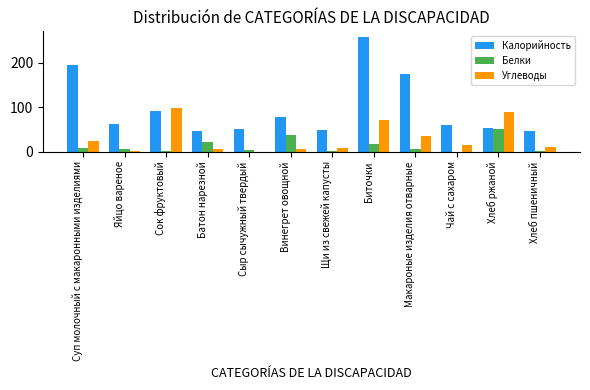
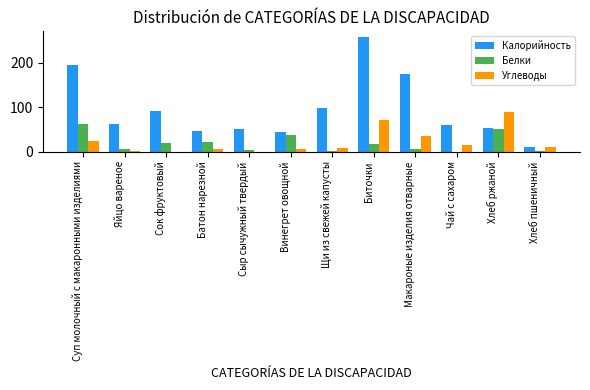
  {
    "Калорийность": {
      "Суп молочный с макаронными изделиями": 200,
      "Яйцо вареное": 60,
      "Сок фруктовый": 90,
      "Батон нарезной": 50,
      "Сыр сычужный твердый": 50,
-     "Винегрет овощной": 80,
-     "Щи из свежей капусты": 50,
+     "Винегрет овощной": 40,
+     "Щи из свежей капусты": 100,
      "Биточки": 260,
      "Макароные изделия отварные": 170,
      "Чай с сахаром": 60,
      "Хлеб ржаной": 50,
-     "Хлеб пшеничный": 50
+     "Хлеб пшеничный": 10
    },
    "Белки": {
-     "Суп молочный с макаронными изделиями": 10,
-     "Сок фруктовый": 0,
+     "Суп молочный с макаронными изделиями": 60,
+     "Сок фруктовый": 20,
      "Батон нарезной": 20,
      "Винегрет овощной": 40,
      "Биточки": 20,
      "Макароные изделия отварные": 10,
      "Хлеб ржаной": 50
    },
    "Углеводы": {
      "Суп молочный с макаронными изделиями": 20,
-     "Сок фруктовый": 100,
+     "Сок фруктовый": 0,
      "Сыр сычужный твердый": 0,
      "Щи из свежей капусты": 10,
      "Биточки": 70,
      "Макароные изделия отварные": 30,
      "Чай с сахаром": 20,
      "Хлеб ржаной": 90,
      "Хлеб пшеничный": 10
    }
  }
